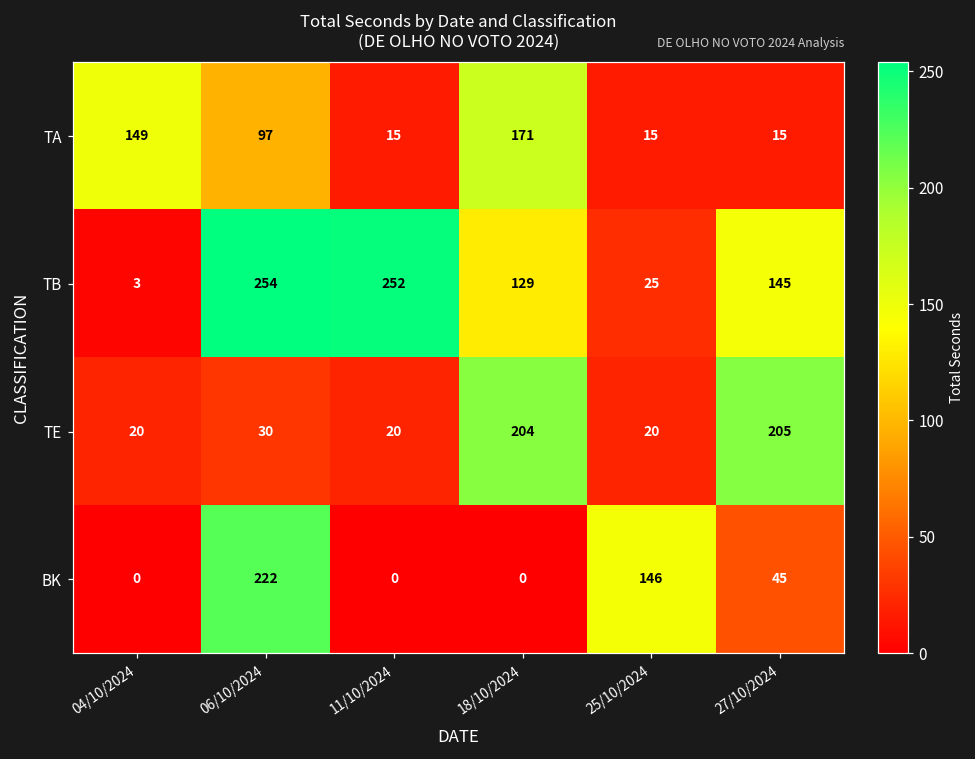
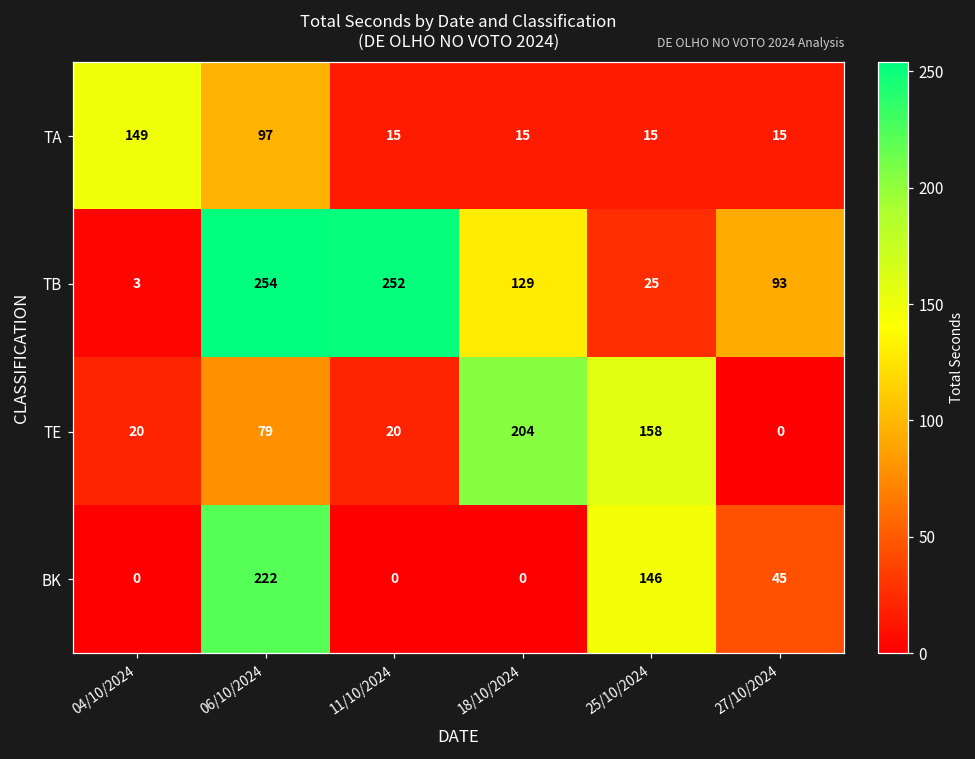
  {
    "TA": {
      "04/10/2024": 149,
      "06/10/2024": 97,
      "11/10/2024": 15,
-     "18/10/2024": 171,
+     "18/10/2024": 15,
      "25/10/2024": 15,
      "27/10/2024": 15
    },
    "TB": {
      "04/10/2024": 3,
      "06/10/2024": 254,
      "11/10/2024": 252,
      "18/10/2024": 129,
      "25/10/2024": 25,
-     "27/10/2024": 145
+     "27/10/2024": 93
    },
    "TE": {
      "04/10/2024": 20,
-     "06/10/2024": 30,
+     "06/10/2024": 79,
      "11/10/2024": 20,
      "18/10/2024": 204,
-     "25/10/2024": 20,
-     "27/10/2024": 205
+     "25/10/2024": 158,
+     "27/10/2024": 0
    },
    "BK": {
      "04/10/2024": 0,
      "06/10/2024": 222,
      "11/10/2024": 0,
      "18/10/2024": 0,
      "25/10/2024": 146,
      "27/10/2024": 45
    }
  }
